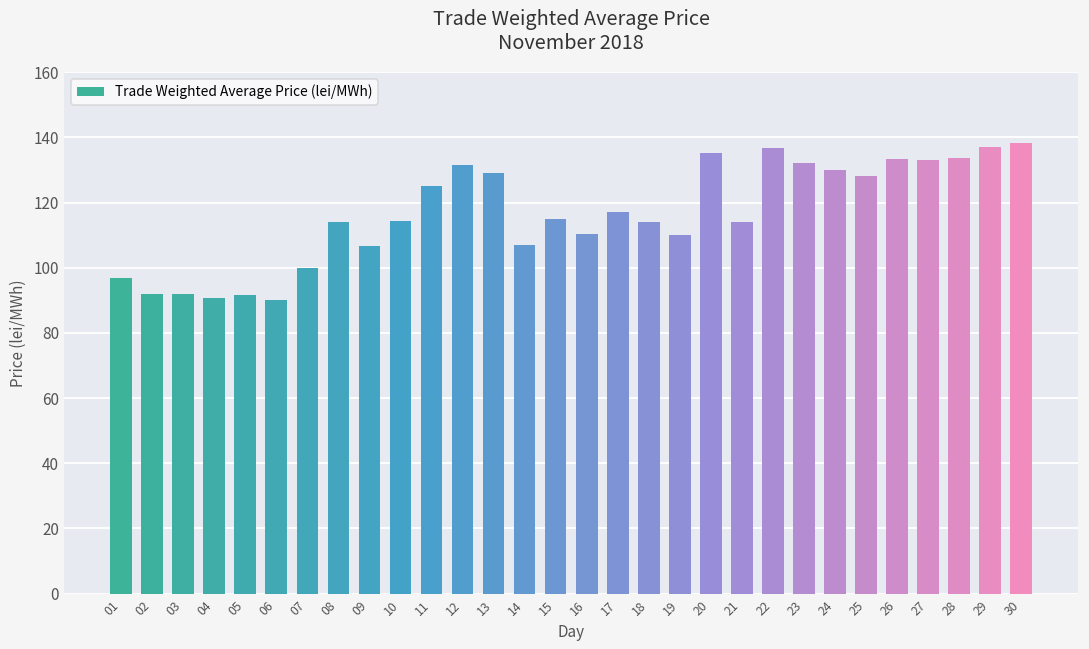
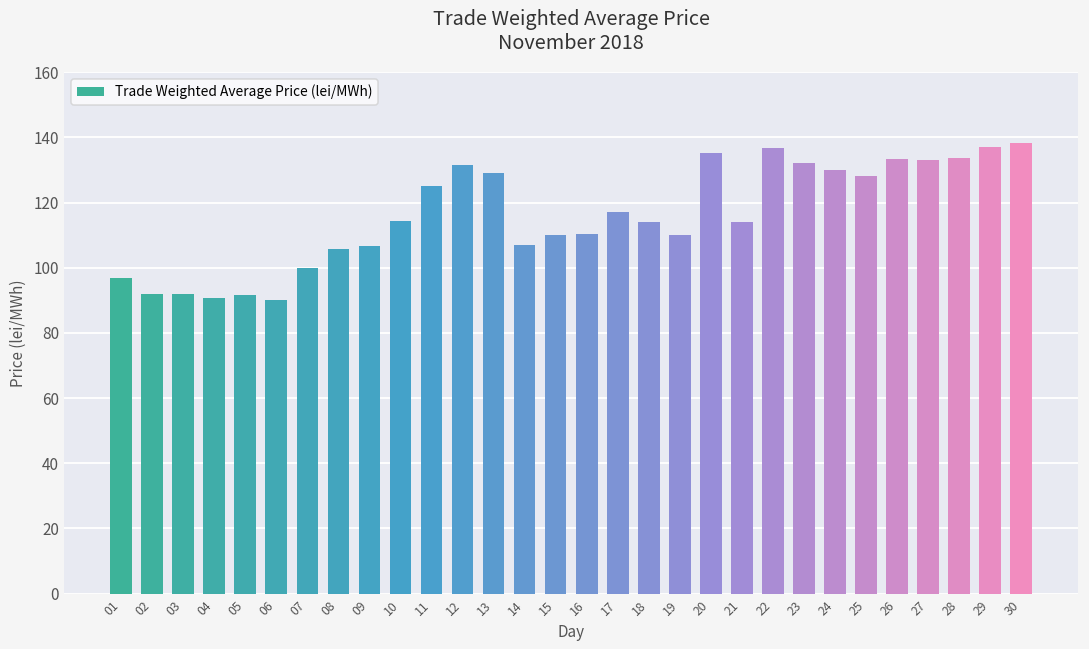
  {
    "01": 97,
    "02": 92,
    "03": 92,
    "04": 91,
    "05": 92,
    "06": 90,
    "07": 100,
-   "08": 114,
+   "08": 106,
    "09": 107,
    "10": 114,
    "11": 125,
    "12": 131,
    "13": 129,
    "14": 107,
-   "15": 115,
+   "15": 110,
    "16": 110,
    "17": 117,
    "18": 114,
    "19": 110,
    "20": 135,
    "21": 114,
    "22": 137,
    "23": 132,
    "24": 130,
    "25": 128,
    "26": 134,
    "27": 133,
    "28": 134,
    "29": 137,
    "30": 138
  }
